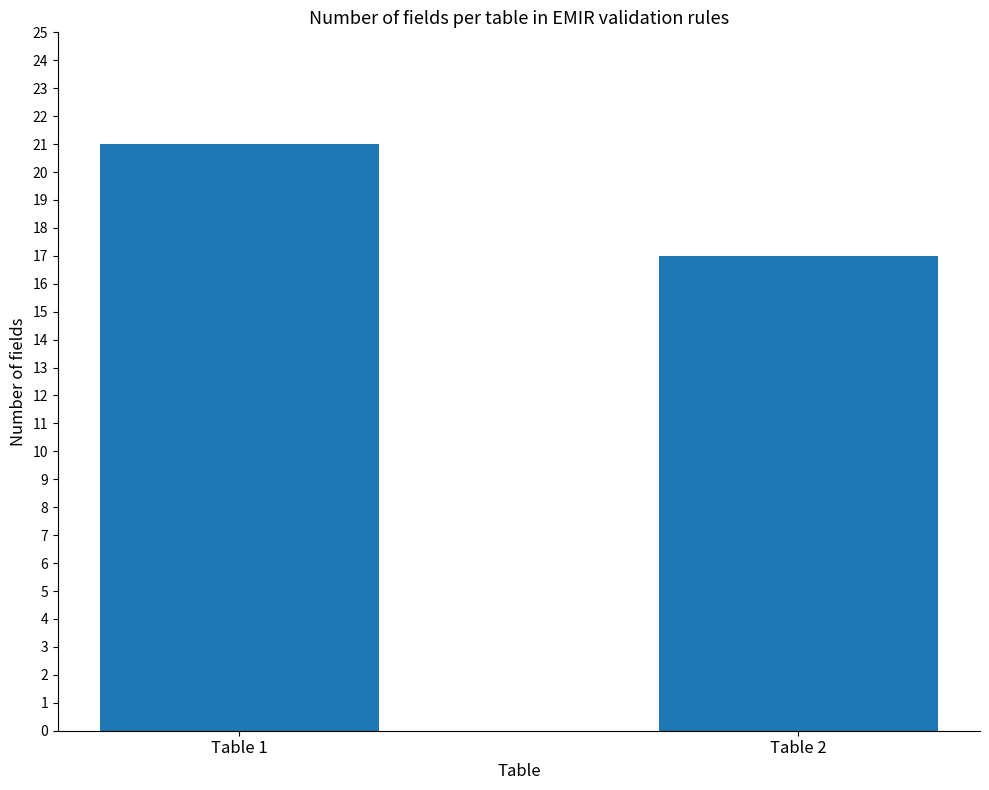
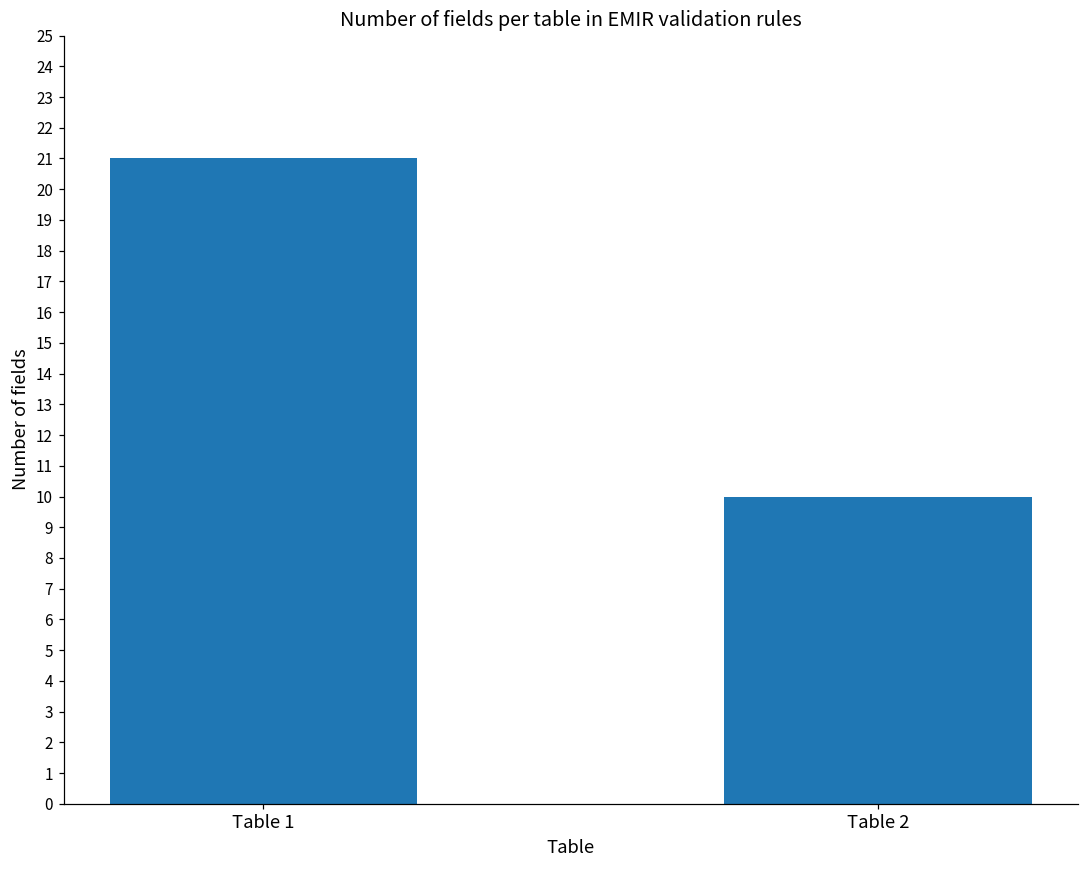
  {
    "Table 1": 21,
-   "Table 2": 17
+   "Table 2": 10
  }
